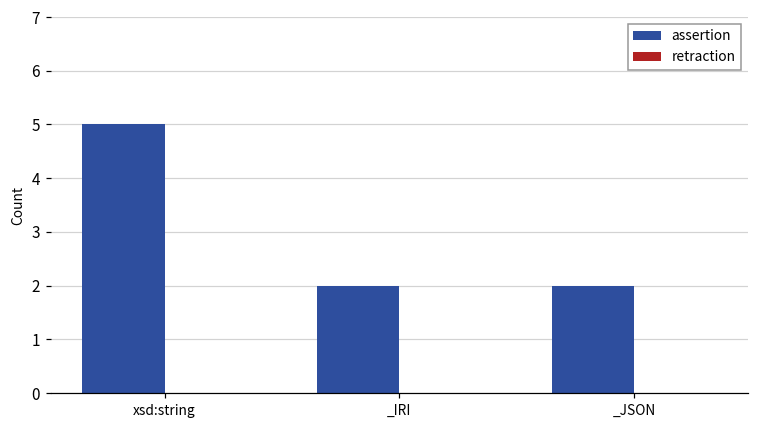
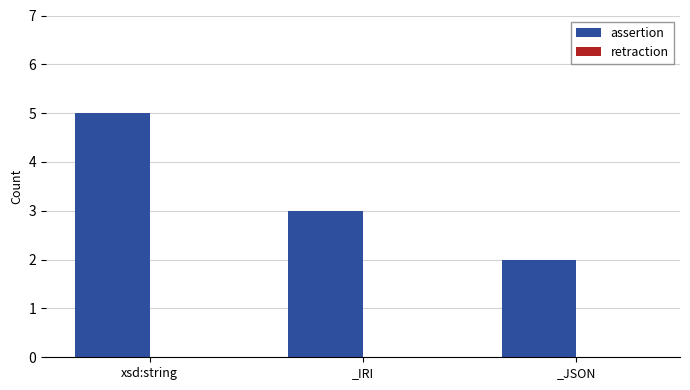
  {
    "assertion": {
      "xsd:string": 5,
-     "_IRI": 2,
+     "_IRI": 3,
      "_JSON": 2
    },
    "retraction": {
      "xsd:string": 0,
      "_IRI": 0,
      "_JSON": 0
    }
  }
